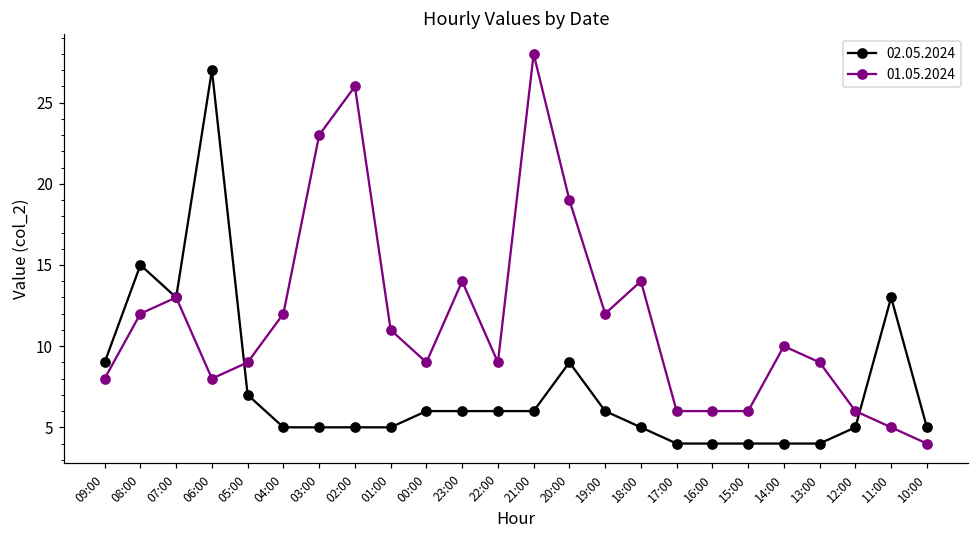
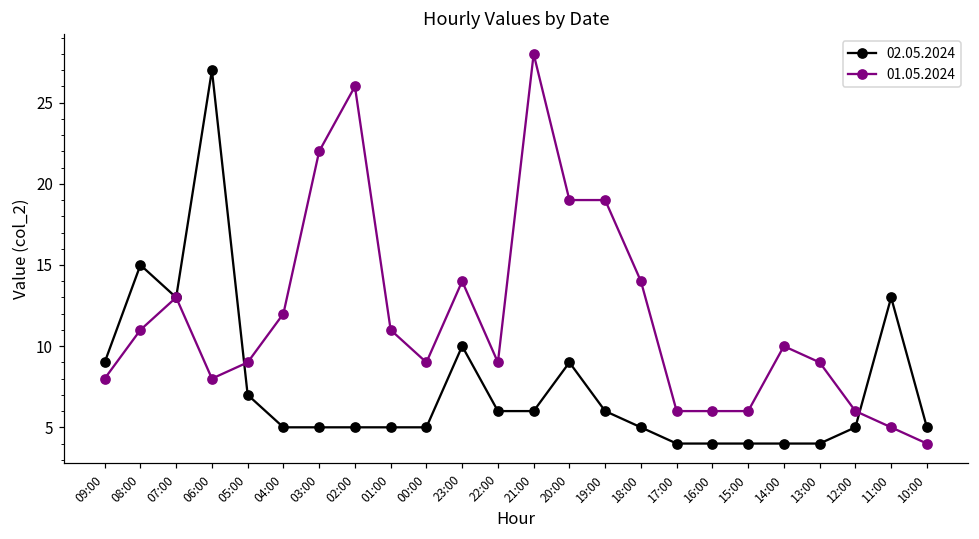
  {
    "02.05.2024": {
      "09:00": 9,
      "08:00": 15,
      "06:00": 27,
      "05:00": 7,
      "04:00": 5,
      "03:00": 5,
      "02:00": 5,
      "01:00": 5,
-     "00:00": 6,
-     "23:00": 6,
+     "00:00": 5,
+     "23:00": 10,
      "22:00": 6,
      "21:00": 6,
      "20:00": 9,
      "19:00": 6,
      "18:00": 5,
      "17:00": 4,
      "16:00": 4,
      "15:00": 4,
      "14:00": 4,
      "13:00": 4,
      "12:00": 5,
      "11:00": 13,
      "10:00": 5
    },
    "01.05.2024": {
      "09:00": 8,
-     "08:00": 12,
+     "08:00": 11,
      "06:00": 8,
      "05:00": 9,
      "04:00": 12,
-     "03:00": 23,
+     "03:00": 22,
      "02:00": 26,
      "01:00": 11,
      "00:00": 9,
      "23:00": 14,
      "22:00": 9,
      "21:00": 28,
      "20:00": 19,
-     "19:00": 12,
+     "19:00": 19,
      "18:00": 14,
      "17:00": 6,
      "16:00": 6,
      "15:00": 6,
      "14:00": 10,
      "13:00": 9,
      "12:00": 6,
      "11:00": 5,
      "10:00": 4
    }
  }
